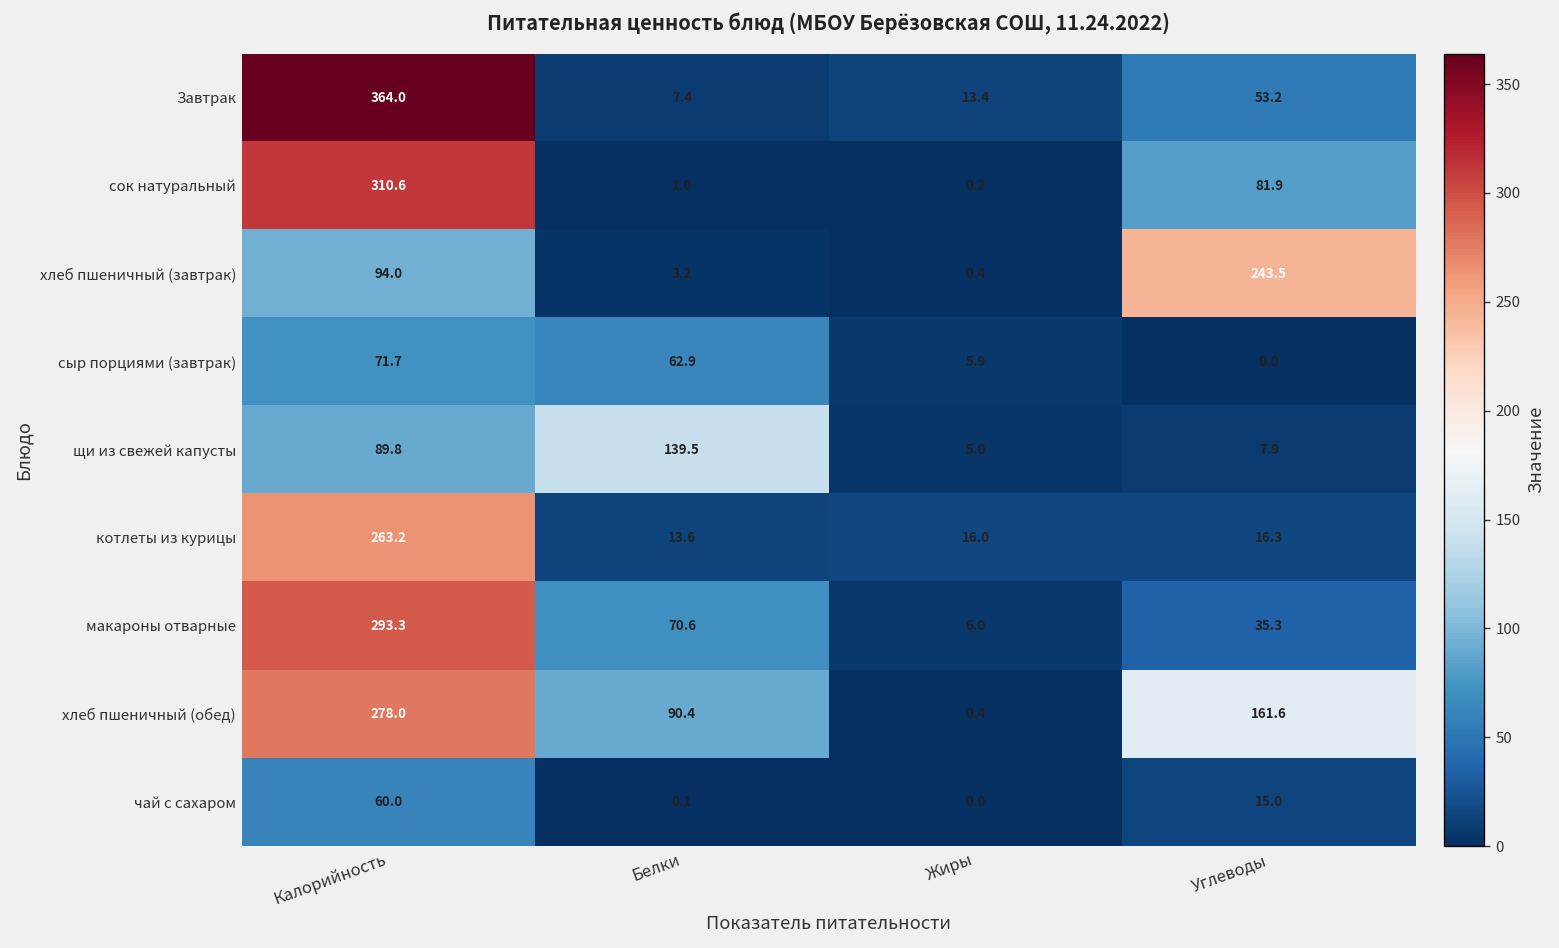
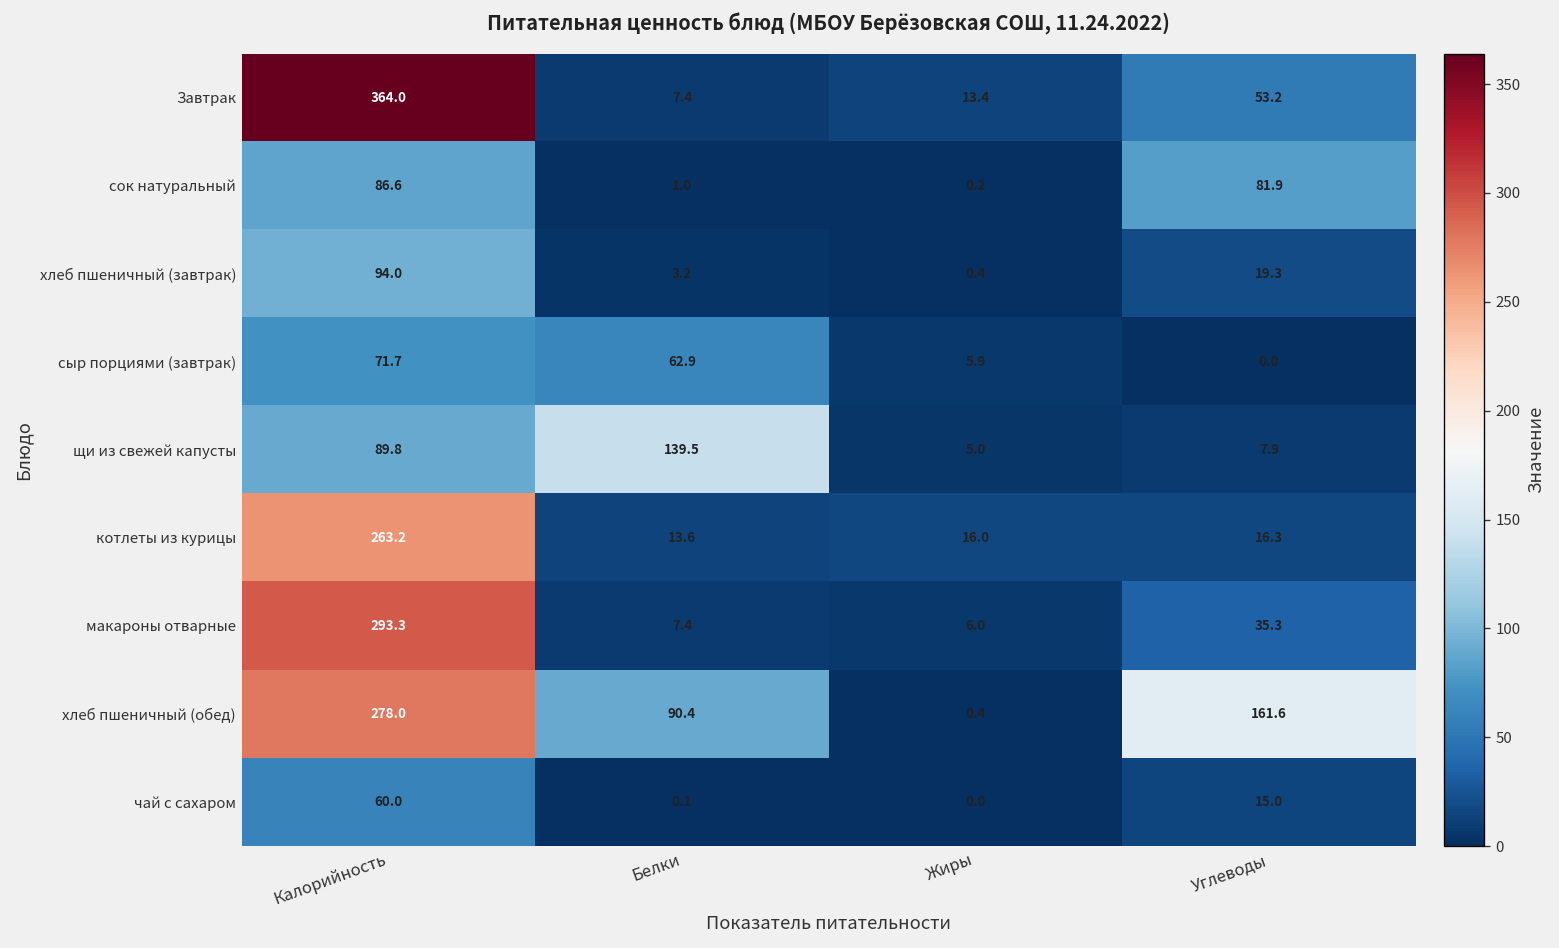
  {
    "Завтрак": {
      "Калорийность": 364.0,
      "Белки": 7.4,
      "Жиры": 13.4,
      "Углеводы": 53.2
    },
    "сок натуральный": {
-     "Калорийность": 310.6,
+     "Калорийность": 86.6,
      "Белки": 1.0,
      "Жиры": 0.2,
      "Углеводы": 81.9
    },
    "хлеб пшеничный (завтрак)": {
      "Калорийность": 94.0,
      "Белки": 3.2,
      "Жиры": 0.4,
-     "Углеводы": 243.5
+     "Углеводы": 19.3
    },
    "сыр порциями (завтрак)": {
      "Калорийность": 71.7,
      "Белки": 62.9,
      "Жиры": 5.9,
      "Углеводы": 0.0
    },
    "щи из свежей капусты": {
      "Калорийность": 89.8,
      "Белки": 139.5,
      "Жиры": 5.0,
      "Углеводы": 7.9
    },
    "котлеты из курицы": {
      "Калорийность": 263.2,
      "Белки": 13.6,
      "Жиры": 16.0,
      "Углеводы": 16.3
    },
    "макароны отварные": {
      "Калорийность": 293.3,
-     "Белки": 70.6,
+     "Белки": 7.4,
      "Жиры": 6.0,
      "Углеводы": 35.3
    },
    "хлеб пшеничный (обед)": {
      "Калорийность": 278.0,
      "Белки": 90.4,
      "Жиры": 0.4,
      "Углеводы": 161.6
    },
    "чай с сахаром": {
      "Калорийность": 60.0,
      "Белки": 0.1,
      "Жиры": 0.0,
      "Углеводы": 15.0
    }
  }
